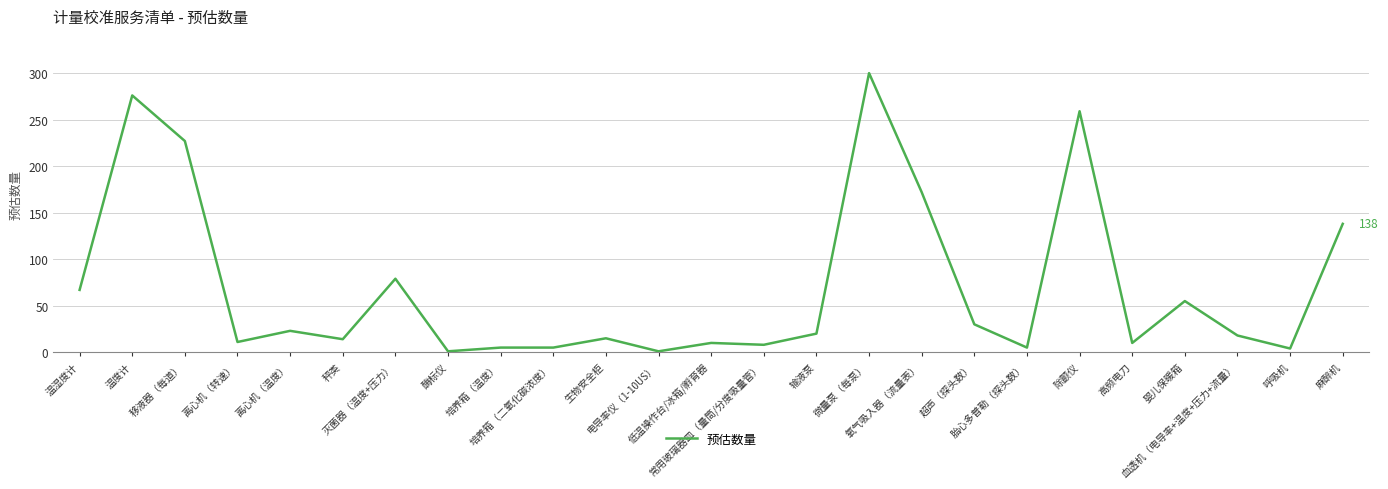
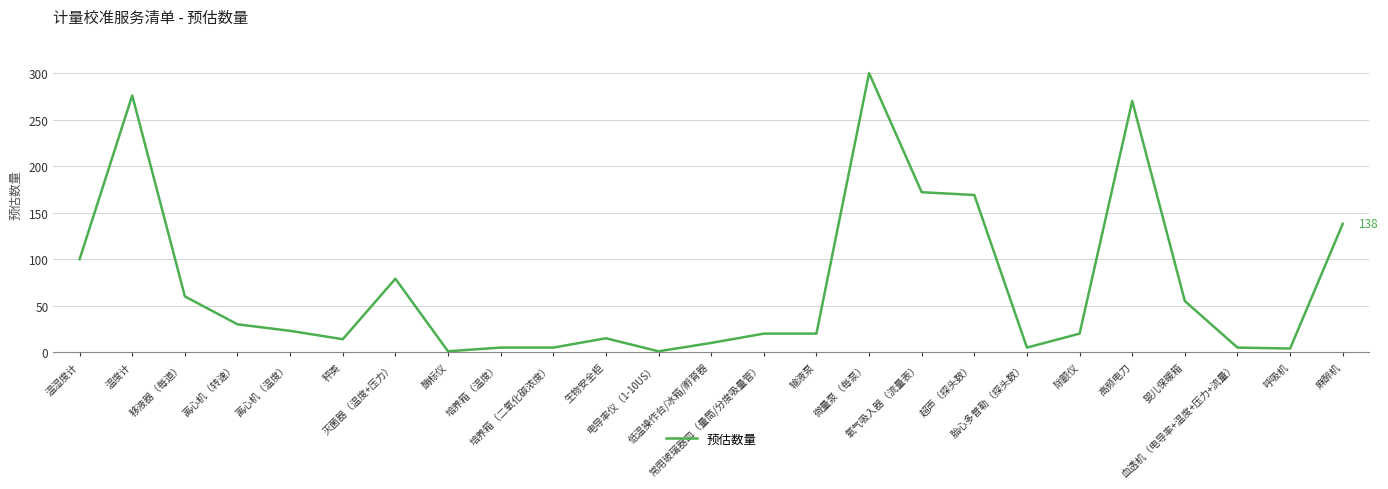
  {
-   "温湿度计": 70,
+   "温湿度计": 100,
    "温度计": 280,
-   "移液器（每道）": 230,
-   "离心机（转速）": 10,
+   "移液器（每道）": 60,
+   "离心机（转速）": 30,
    "离心机（温度）": 20,
    "秤类": 10,
    "灭菌器（温度+压力）": 80,
    "酶标仪": 0,
    "培养箱（温度）": 10,
    "培养箱（二氧化碳浓度）": 10,
    "生物安全柜": 20,
    "电导率仪（1-10US）": 0,
    "低温操作台/冰箱/孵育器": 10,
-   "常用玻璃器皿（量筒/分度吸量管）": 10,
+   "常用玻璃器皿（量筒/分度吸量管）": 20,
    "输液泵": 20,
    "微量泵（每泵）": 300,
    "氧气吸入器（流量表）": 170,
-   "超声（探头数）": 30,
+   "超声（探头数）": 170,
    "胎心多普勒（探头数）": 10,
-   "除颤仪": 260,
-   "高频电刀": 10,
+   "除颤仪": 20,
+   "高频电刀": 270,
    "婴儿保暖箱": 60,
-   "血透机（电导率+温度+压力+流量）": 20,
+   "血透机（电导率+温度+压力+流量）": 10,
    "呼吸机": 0
  }
